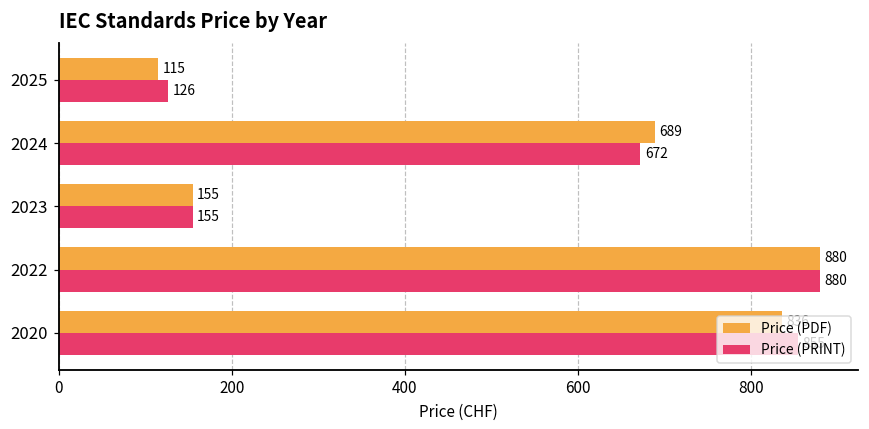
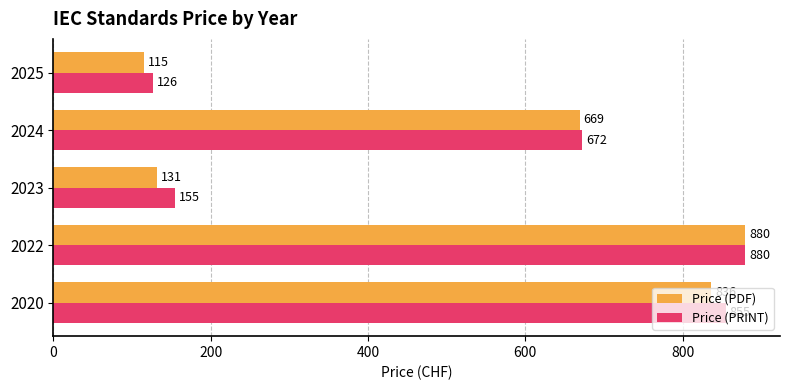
  {
    "Price (PDF)": {
      "2025": 115,
-     "2024": 689,
-     "2023": 155,
+     "2024": 669,
+     "2023": 131,
      "2022": 880
    },
    "Price (PRINT)": {
      "2025": 126,
      "2024": 672,
      "2023": 155,
      "2022": 880
    }
  }
